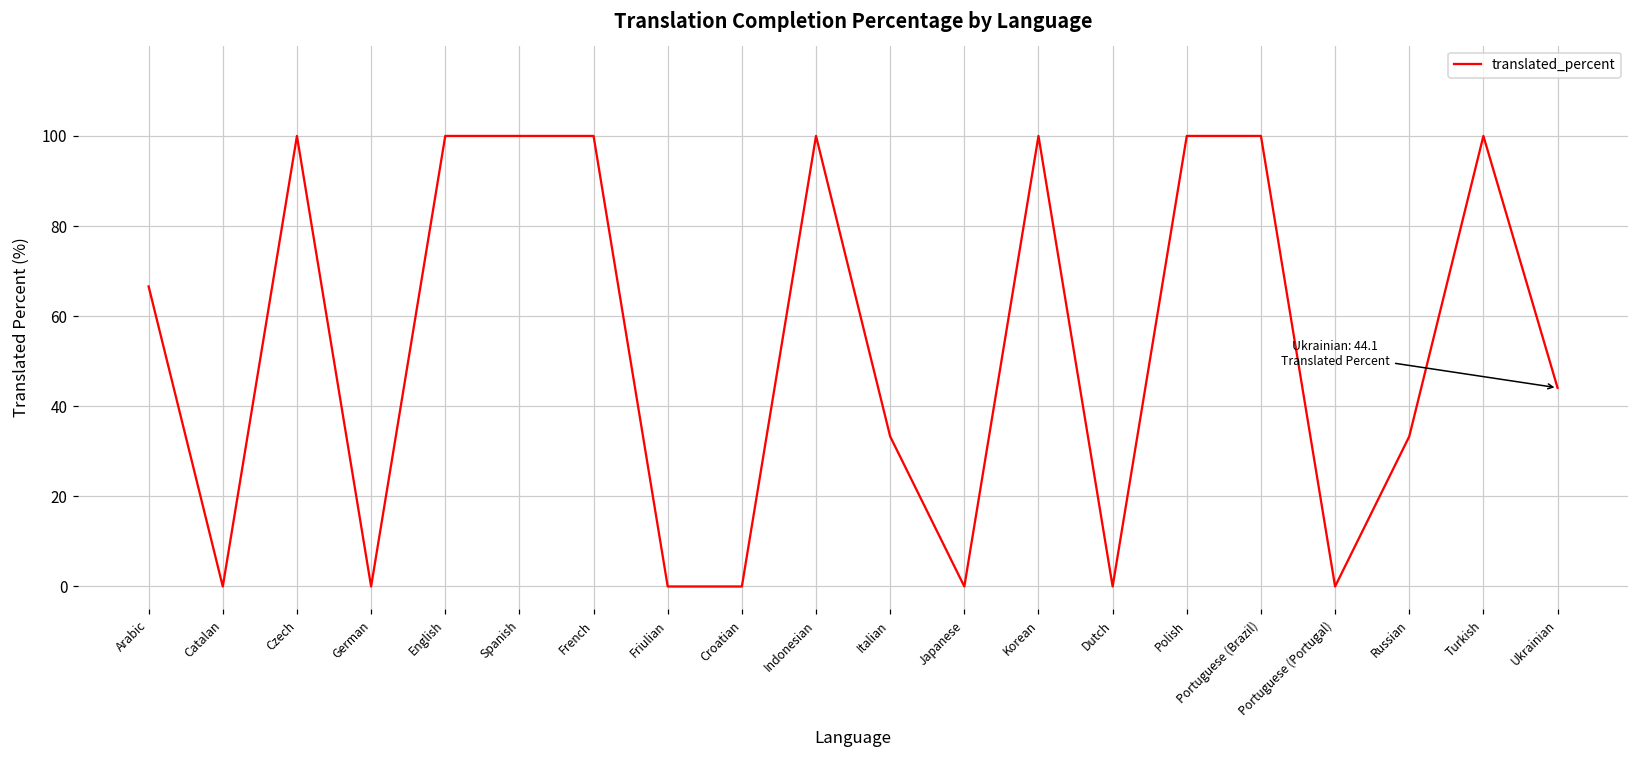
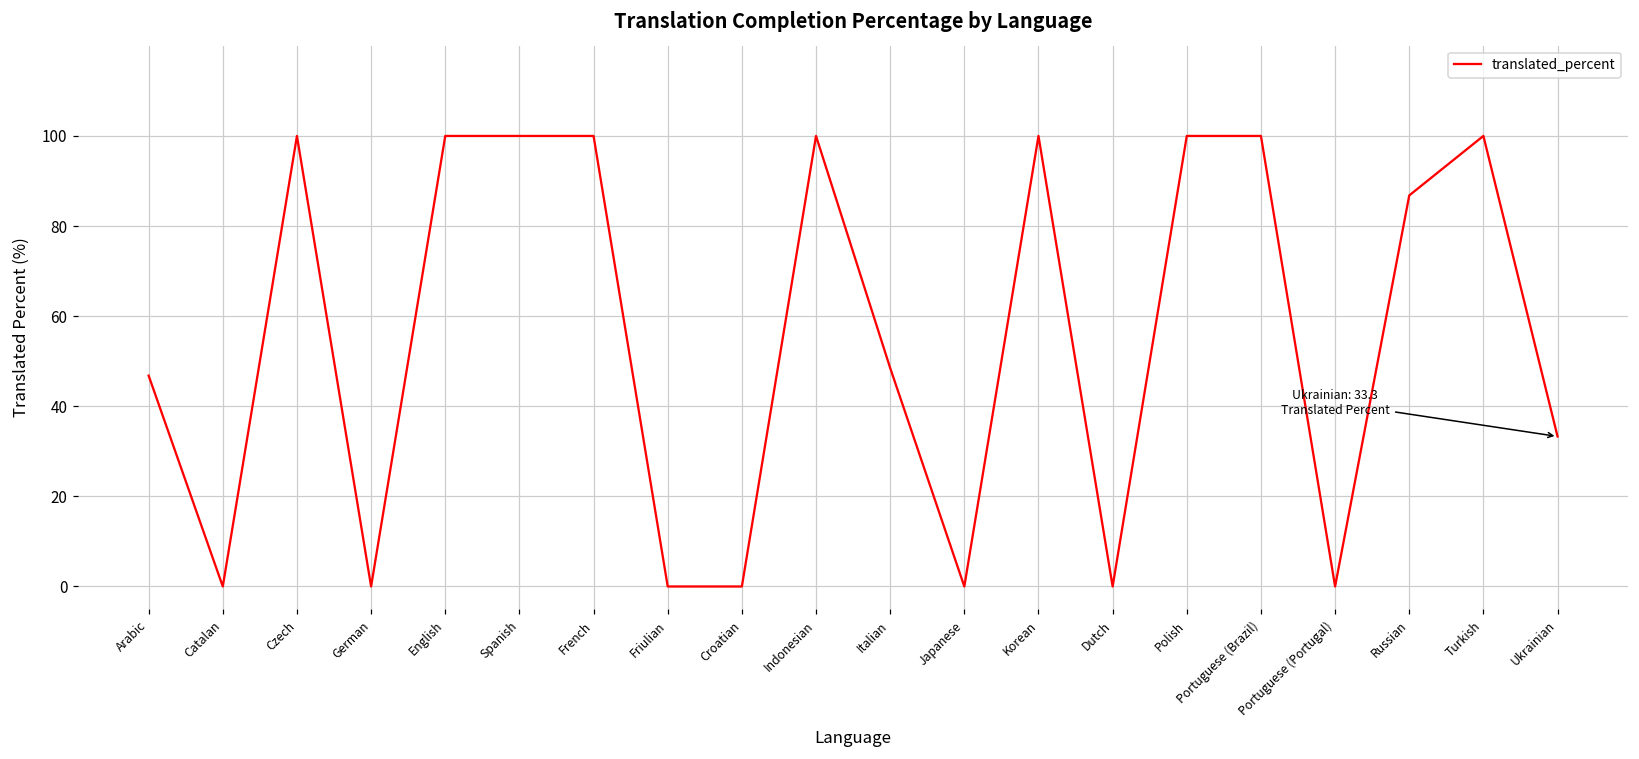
  {
-   "Arabic": 67,
-   "Italian": 33,
-   "Russian": 33,
-   "Ukrainian": 44.1
+   "Arabic": 47,
+   "Italian": 49,
+   "Russian": 87,
+   "Ukrainian": 33.3
  }
